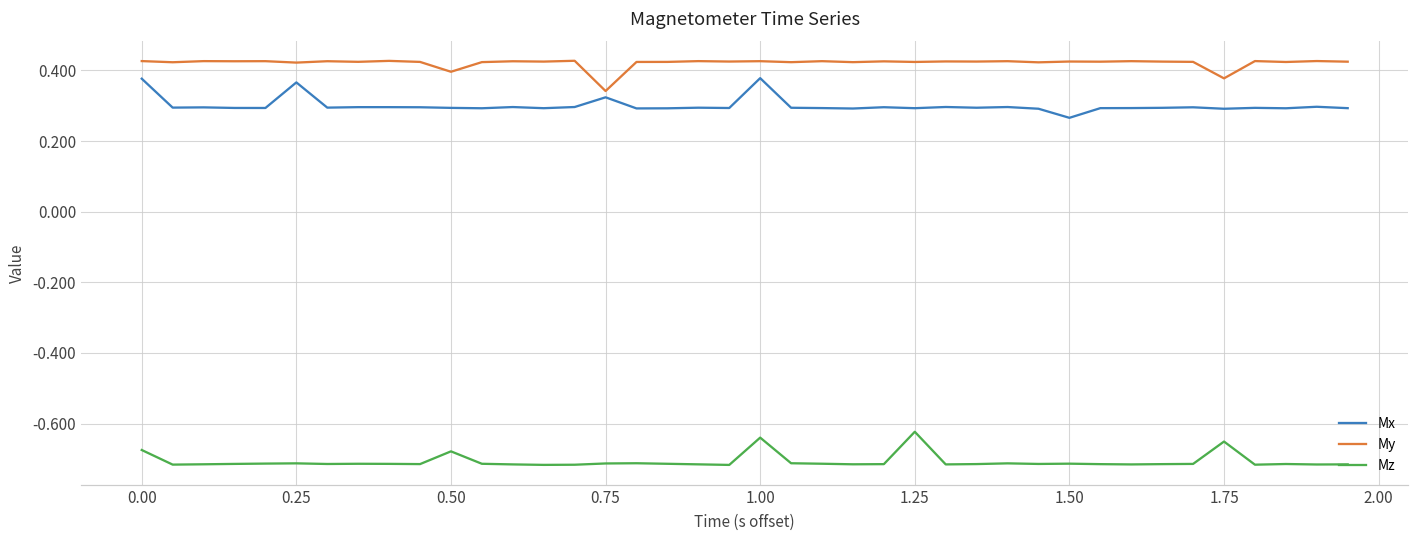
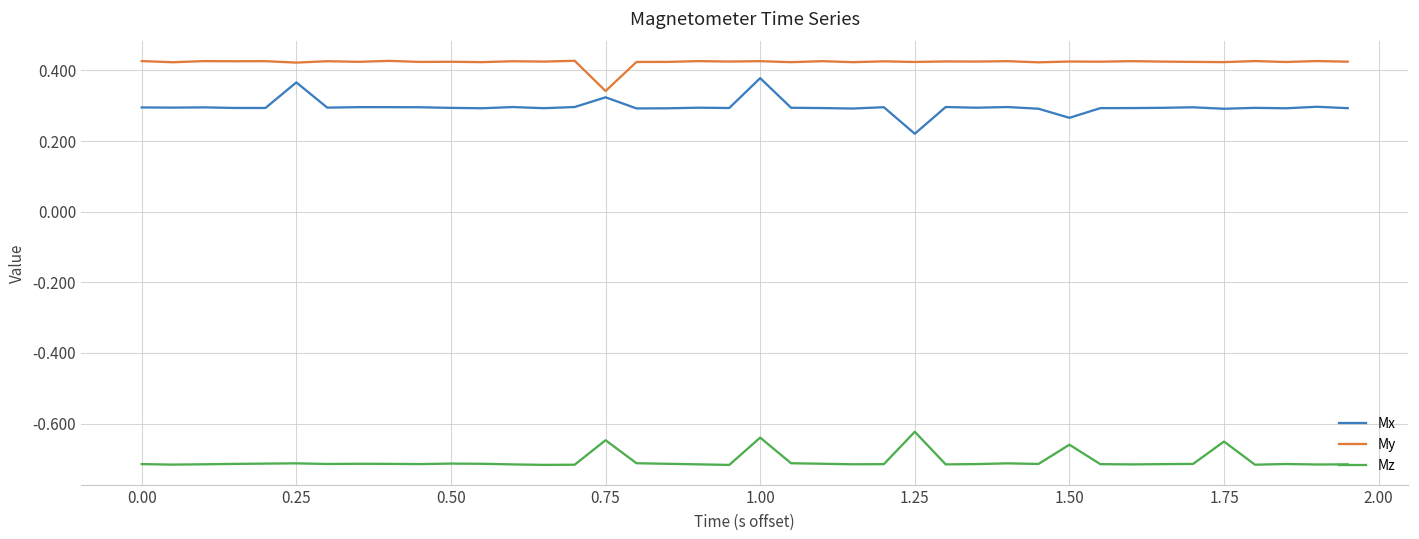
  {
    "Mx": {
-     "0.00": 0.38,
+     "0.00": 0.30,
      "0.25": 0.37,
      "0.50": 0.29,
      "0.75": 0.32,
      "1.00": 0.38,
-     "1.25": 0.29,
+     "1.25": 0.22,
      "1.50": 0.27,
      "1.75": 0.29
    },
    "My": {
      "0.00": 0.43,
      "0.25": 0.42,
-     "0.50": 0.40,
+     "0.50": 0.42,
      "0.75": 0.34,
      "1.00": 0.43,
      "1.25": 0.42,
      "1.50": 0.43,
-     "1.75": 0.38
+     "1.75": 0.42
    },
    "Mz": {
-     "0.00": -0.68,
+     "0.00": -0.71,
      "0.25": -0.71,
-     "0.50": -0.68,
-     "0.75": -0.71,
+     "0.50": -0.71,
+     "0.75": -0.65,
      "1.00": -0.64,
      "1.25": -0.62,
-     "1.50": -0.71,
+     "1.50": -0.66,
      "1.75": -0.65
    }
  }
